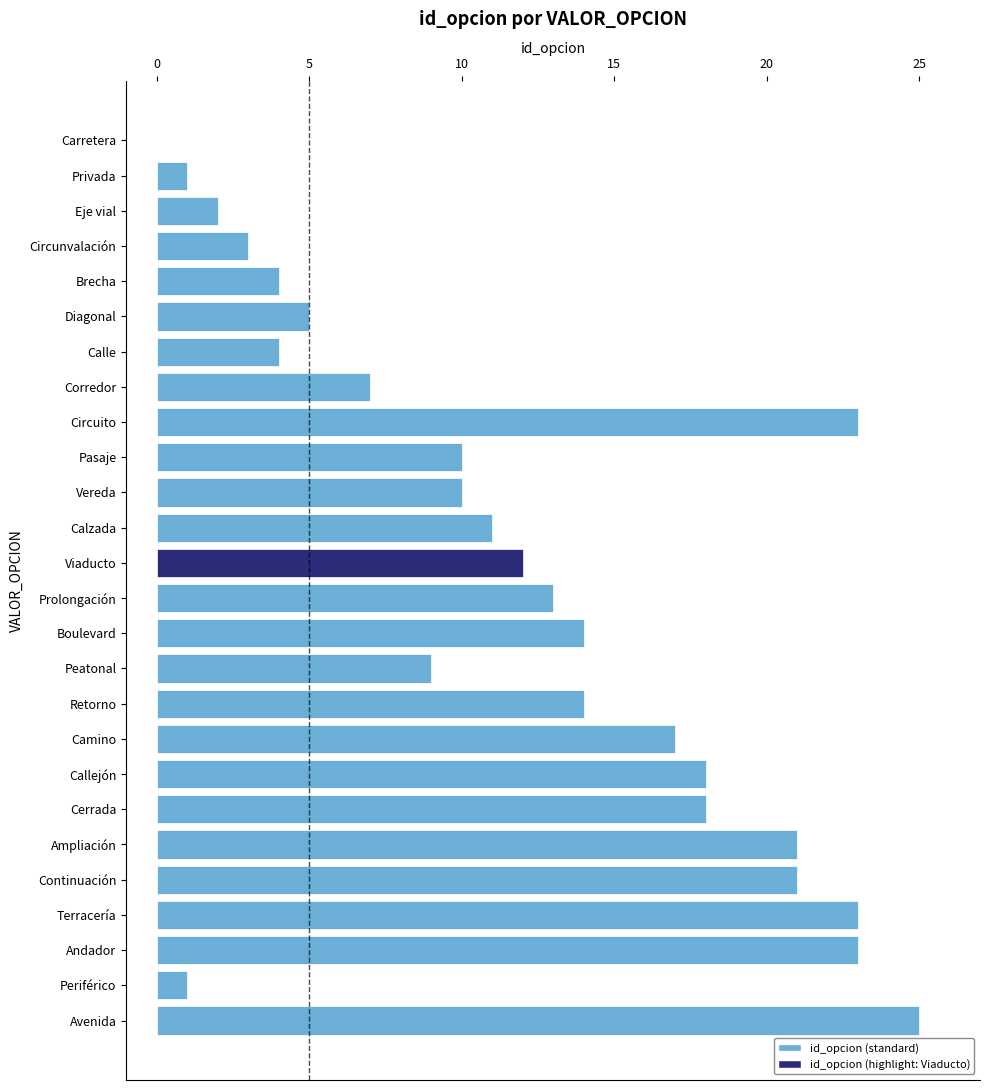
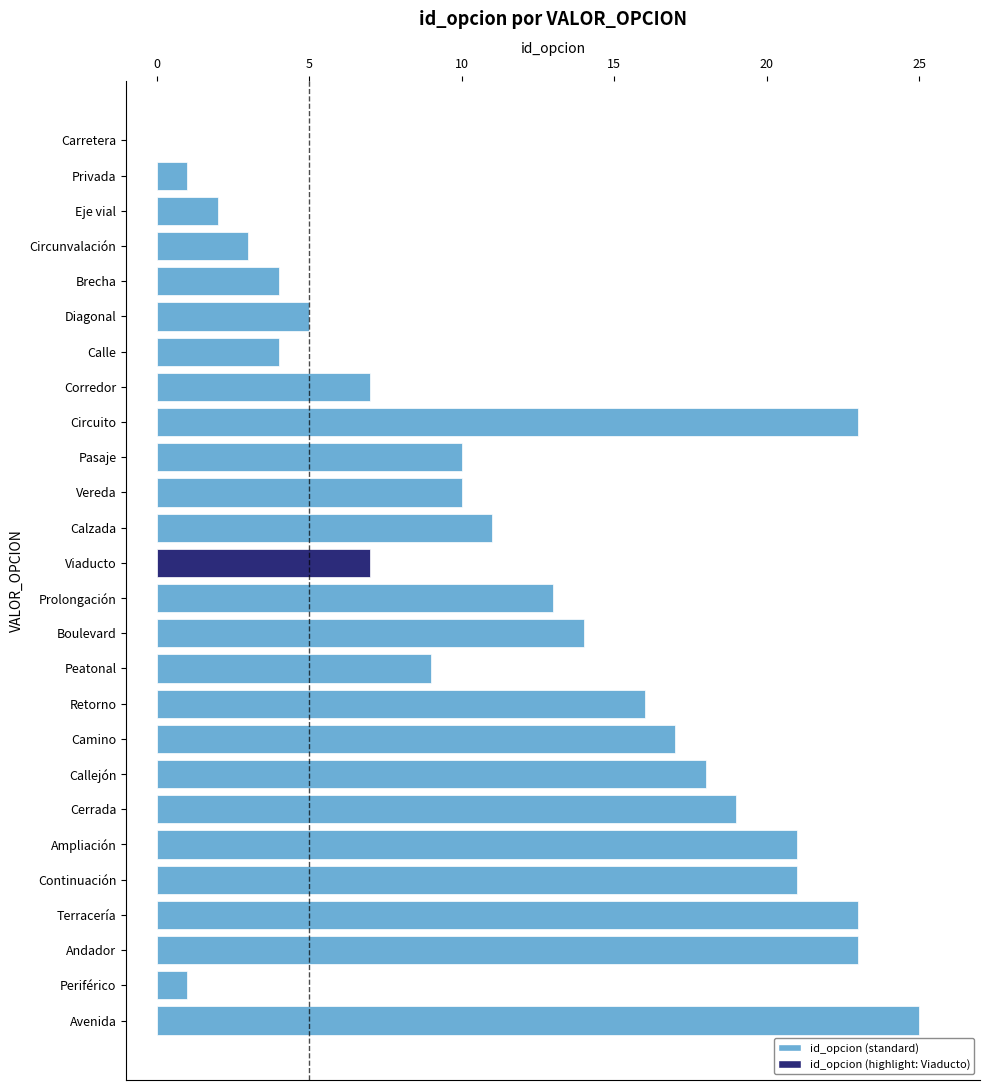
  {
    "Carretera": 0,
    "Privada": 1,
    "Eje vial": 2,
    "Circunvalación": 3,
    "Brecha": 4,
    "Diagonal": 5,
    "Calle": 4,
    "Corredor": 7,
    "Circuito": 23,
    "Pasaje": 10,
    "Vereda": 10,
    "Calzada": 11,
-   "Viaducto": 12,
+   "Viaducto": 7,
    "Prolongación": 13,
    "Boulevard": 14,
    "Peatonal": 9,
-   "Retorno": 14,
+   "Retorno": 16,
    "Camino": 17,
    "Callejón": 18,
-   "Cerrada": 18,
+   "Cerrada": 19,
    "Ampliación": 21,
    "Continuación": 21,
    "Terracería": 23,
    "Andador": 23,
    "Periférico": 1,
    "Avenida": 25
  }
